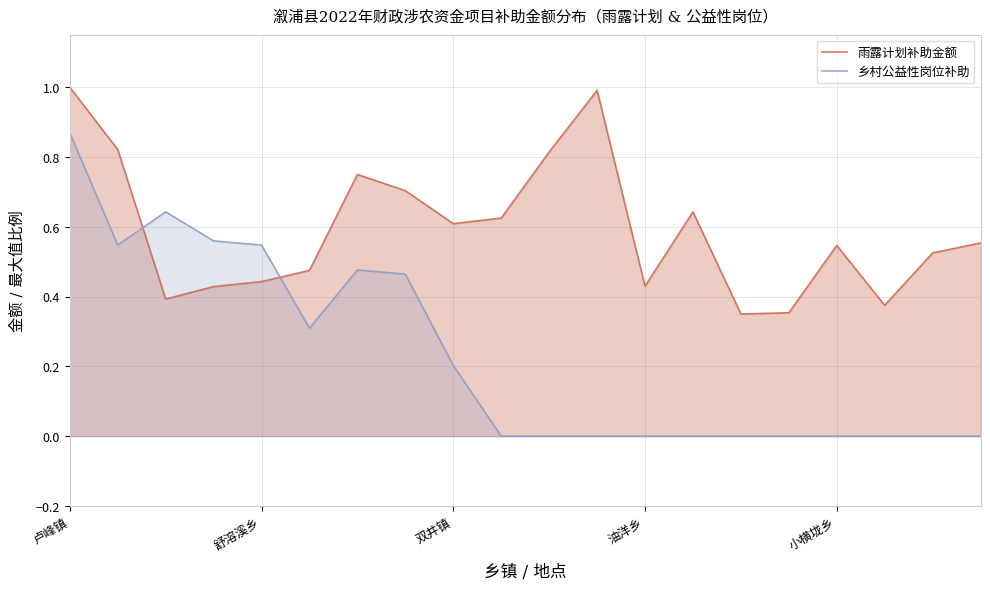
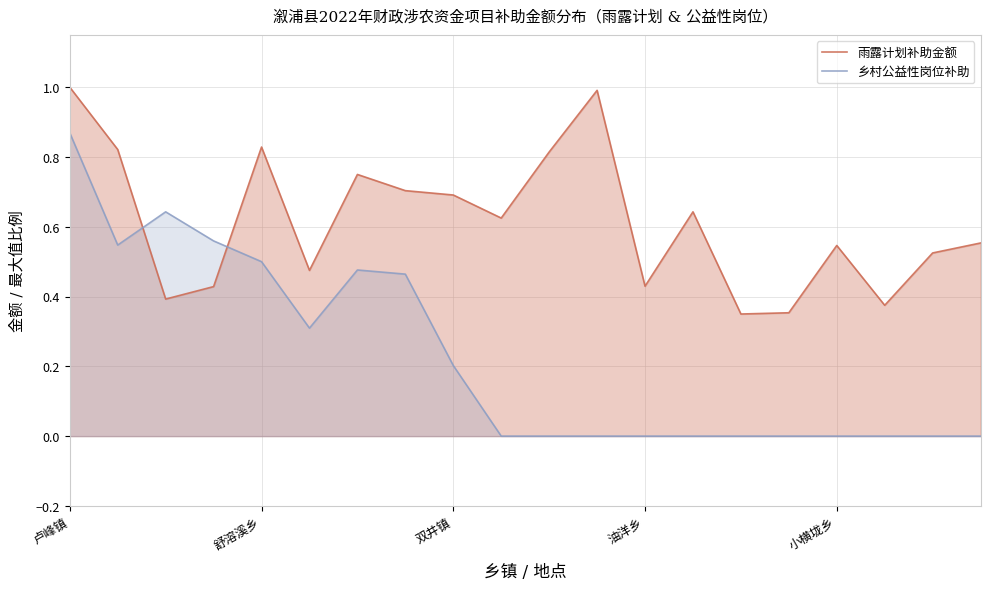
  {
    "雨露计划补助金额": {
      "卢峰镇": 1.00,
-     "舒溶溪乡": 0.44,
-     "双井镇": 0.61,
+     "舒溶溪乡": 0.83,
+     "双井镇": 0.69,
      "油洋乡": 0.43,
      "小横垅乡": 0.55
    },
    "乡村公益性岗位补助": {
      "卢峰镇": 0.87,
-     "舒溶溪乡": 0.55,
+     "舒溶溪乡": 0.50,
      "双井镇": 0.20,
      "油洋乡": 0.00,
      "小横垅乡": 0.00
    }
  }
